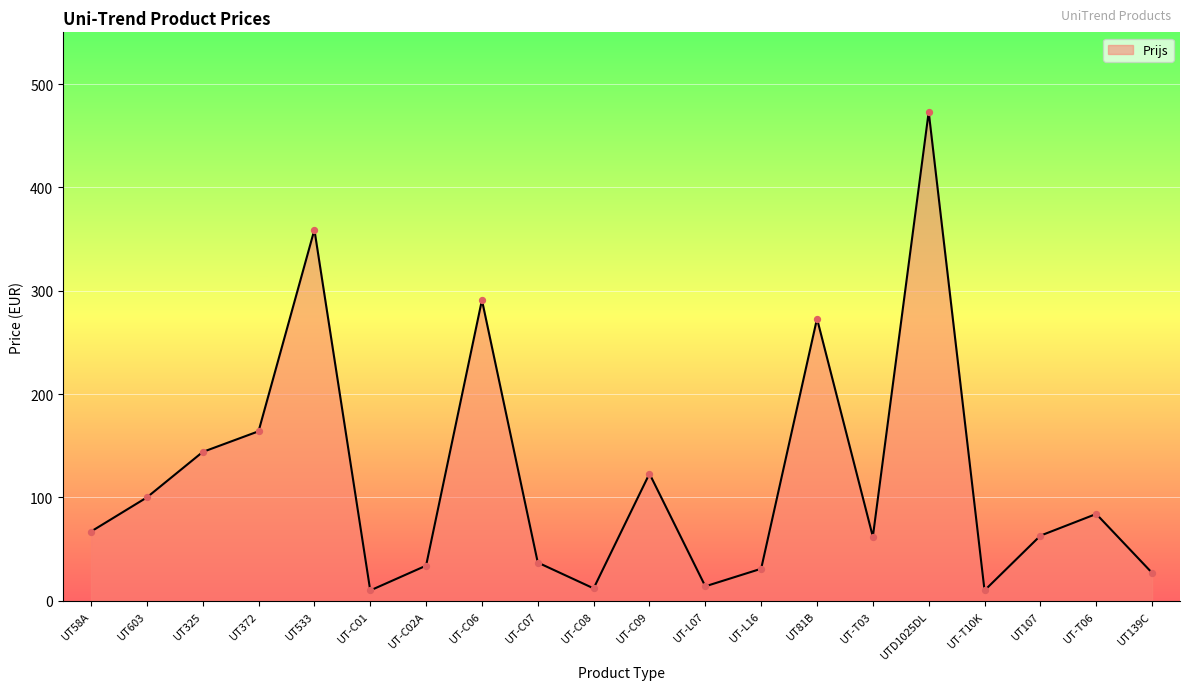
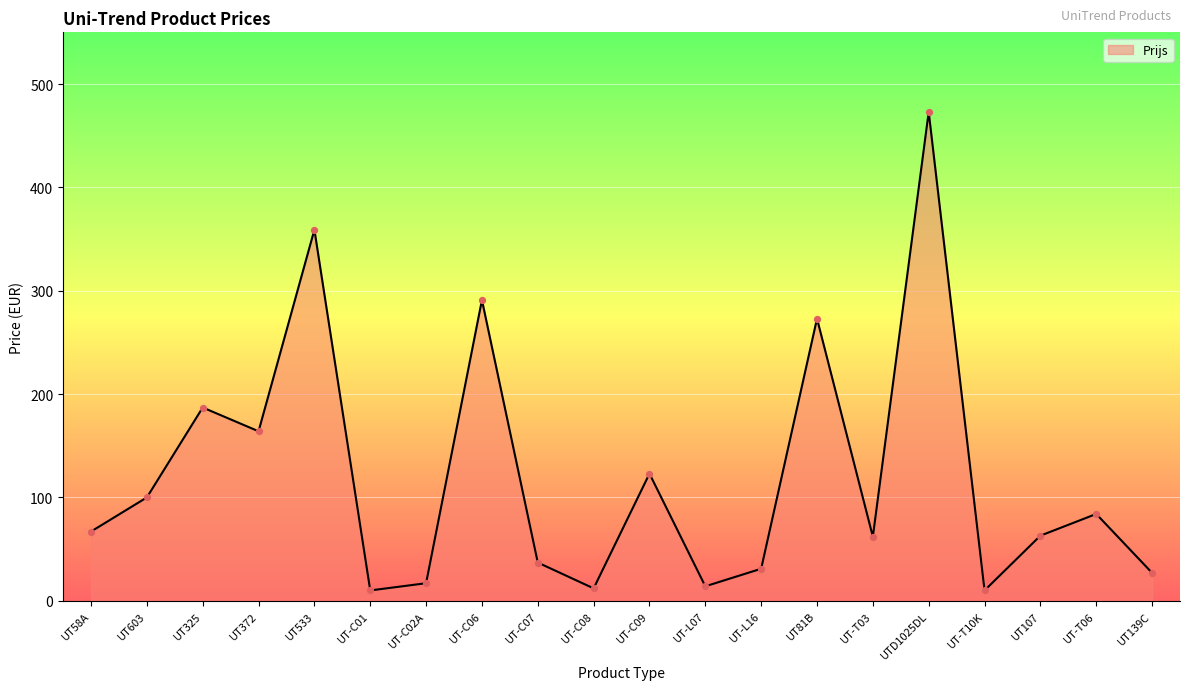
  {
    "UT58A": 67,
    "UT603": 100,
-   "UT325": 144,
+   "UT325": 187,
    "UT372": 164,
    "UT533": 359,
    "UT-C01": 10,
-   "UT-C02A": 34,
+   "UT-C02A": 17,
    "UT-C06": 291,
    "UT-C07": 37,
    "UT-C08": 12,
    "UT-C09": 123,
    "UT-L07": 14,
    "UT-L16": 31,
    "UT81B": 273,
    "UT-T03": 62,
    "UTD1025DL": 473,
    "UT-T10K": 10,
    "UT107": 63,
    "UT-T06": 84,
    "UT139C": 27
  }
